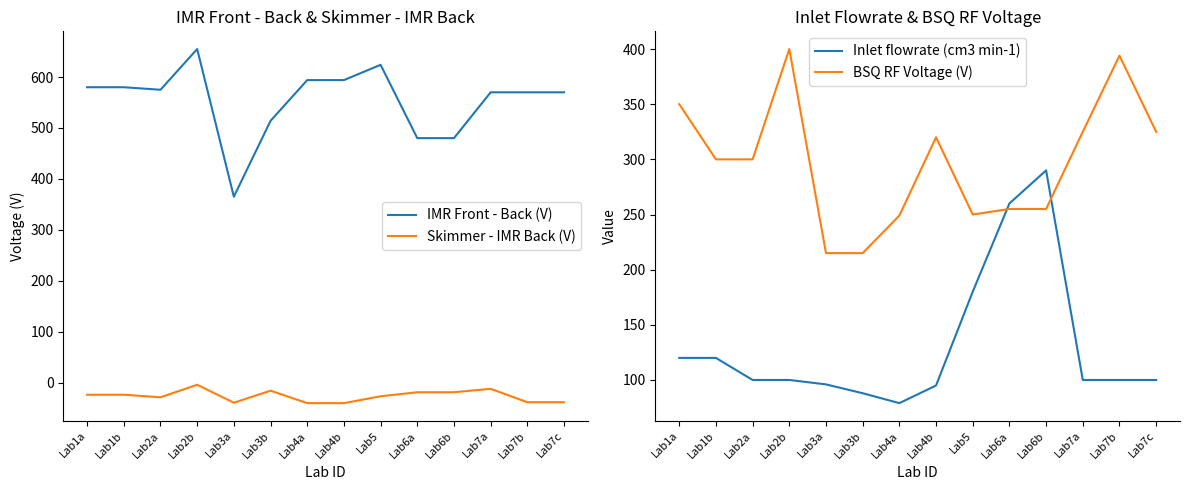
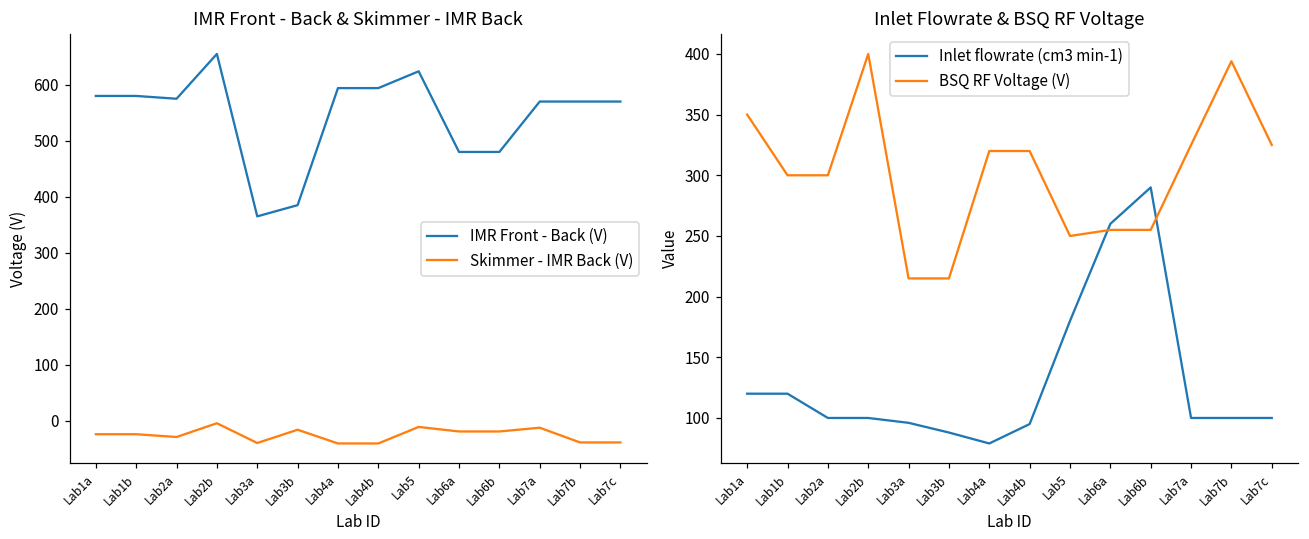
  {
    "IMR Front - Back & Skimmer - IMR Back": {
      "IMR Front - Back (V)": {
        "Lab1a": 580,
        "Lab1b": 580,
        "Lab2a": 580,
        "Lab2b": 660,
        "Lab3a": 370,
-       "Lab3b": 510,
+       "Lab3b": 390,
        "Lab4a": 590,
        "Lab4b": 590,
        "Lab5": 620,
        "Lab6a": 480,
        "Lab6b": 480,
        "Lab7a": 570,
        "Lab7b": 570,
        "Lab7c": 570
      },
      "Skimmer - IMR Back (V)": {
        "Lab1a": -20,
        "Lab1b": -20,
        "Lab2a": -30,
        "Lab2b": 0,
        "Lab3a": -40,
        "Lab3b": -20,
        "Lab4a": -40,
        "Lab4b": -40,
-       "Lab5": -30,
+       "Lab5": -10,
        "Lab6a": -20,
        "Lab6b": -20,
        "Lab7a": -10,
        "Lab7b": -40,
        "Lab7c": -40
      }
    },
    "Inlet Flowrate & BSQ RF Voltage": {
      "Inlet flowrate (cm3 min-1)": {
        "Lab1a": 120,
        "Lab1b": 120,
        "Lab2a": 100,
        "Lab2b": 100,
        "Lab3a": 96,
        "Lab3b": 88,
        "Lab4a": 79,
        "Lab4b": 95,
        "Lab5": 180,
        "Lab6a": 260,
        "Lab6b": 290,
        "Lab7a": 100,
        "Lab7b": 100,
        "Lab7c": 100
      },
      "BSQ RF Voltage (V)": {
        "Lab1a": 350,
        "Lab1b": 300,
        "Lab2a": 300,
        "Lab2b": 400,
        "Lab3a": 215,
        "Lab3b": 215,
-       "Lab4a": 249,
+       "Lab4a": 320,
        "Lab4b": 320,
        "Lab5": 250,
        "Lab6a": 255,
        "Lab6b": 255,
        "Lab7a": 325,
        "Lab7b": 394,
        "Lab7c": 325
      }
    }
  }
